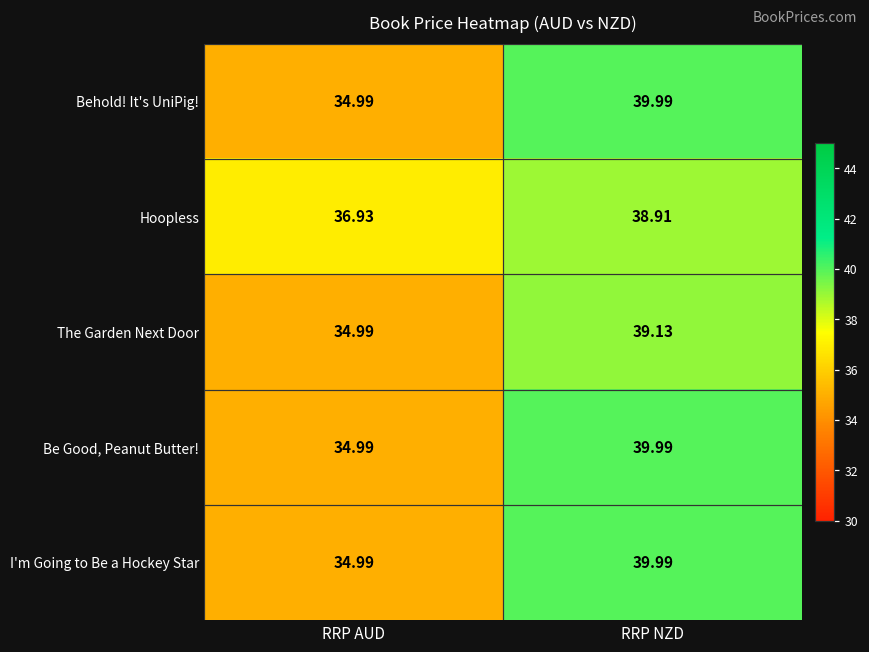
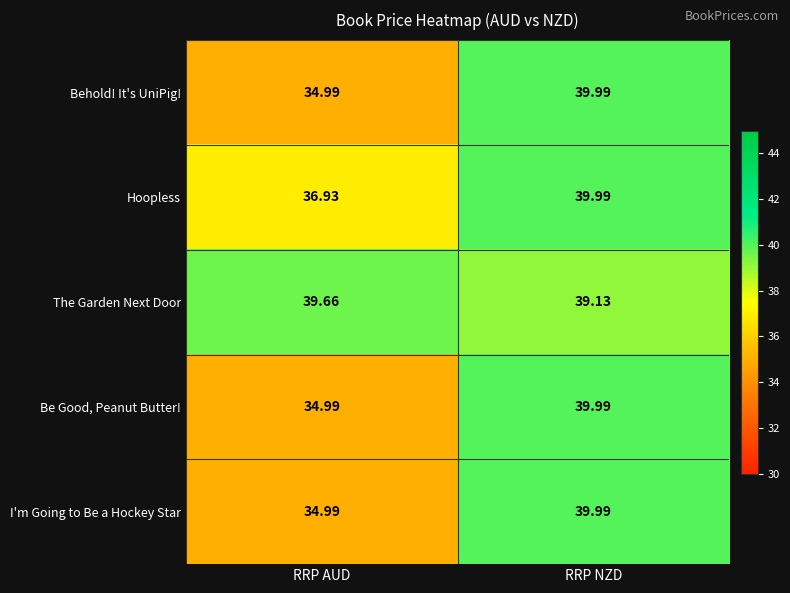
  {
    "Behold! It's UniPig!": {
      "RRP AUD": 34.99,
      "RRP NZD": 39.99
    },
    "Hoopless": {
      "RRP AUD": 36.93,
-     "RRP NZD": 38.91
+     "RRP NZD": 39.99
    },
    "The Garden Next Door": {
-     "RRP AUD": 34.99,
+     "RRP AUD": 39.66,
      "RRP NZD": 39.13
    },
    "Be Good, Peanut Butter!": {
      "RRP AUD": 34.99,
      "RRP NZD": 39.99
    },
    "I'm Going to Be a Hockey Star": {
      "RRP AUD": 34.99,
      "RRP NZD": 39.99
    }
  }
